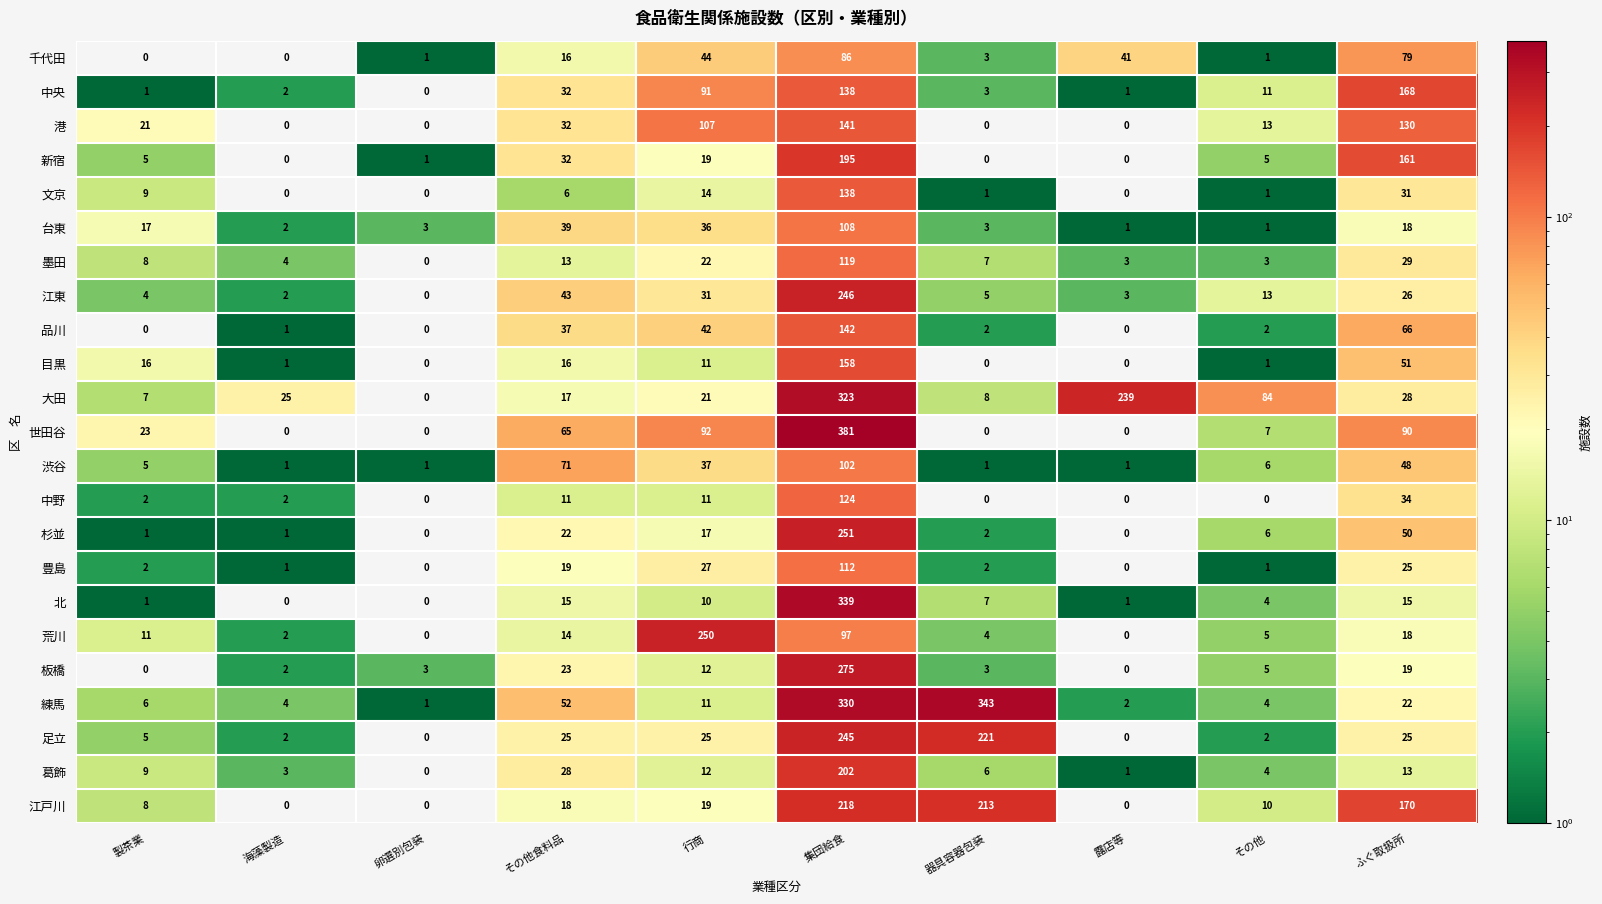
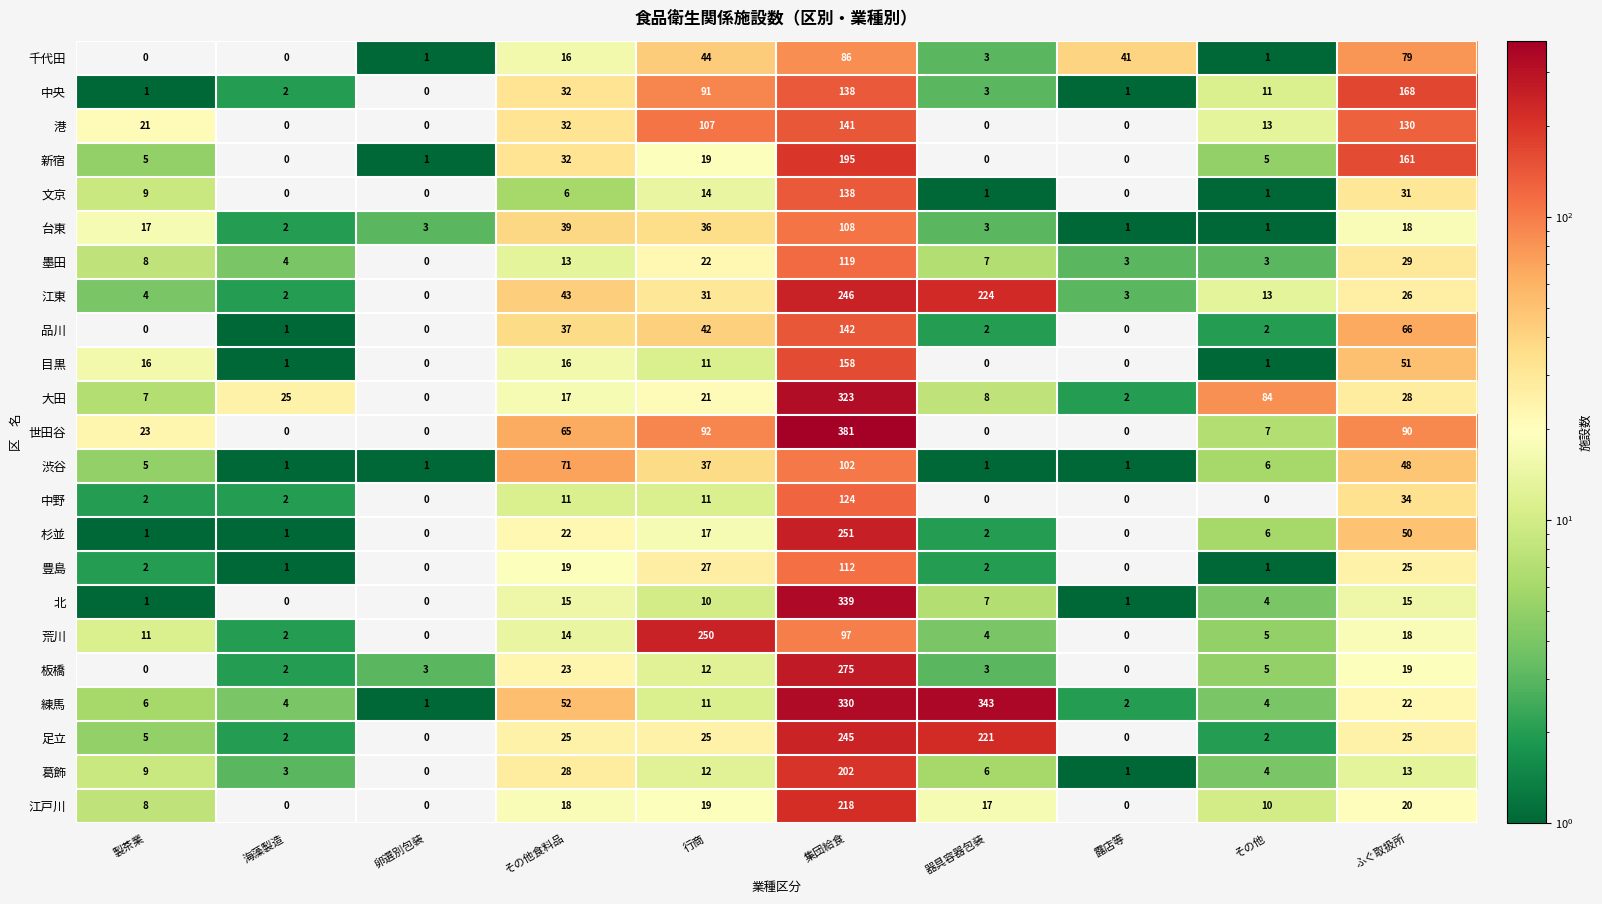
  {
    "江東": {
      "製茶業": 4,
      "海藻製造": 2,
      "卵選別包装": 0,
      "その他食料品": 43,
      "行商": 31,
      "集団給食": 246,
-     "器具容器包装": 5,
+     "器具容器包装": 224,
      "露店等": 3,
      "その他": 13,
      "ふぐ取扱所": 26
    },
    "大田": {
      "製茶業": 7,
      "海藻製造": 25,
      "卵選別包装": 0,
      "その他食料品": 17,
      "行商": 21,
      "集団給食": 323,
      "器具容器包装": 8,
-     "露店等": 239,
+     "露店等": 2,
      "その他": 84,
      "ふぐ取扱所": 28
    },
    "江戸川": {
      "製茶業": 8,
      "海藻製造": 0,
      "卵選別包装": 0,
      "その他食料品": 18,
      "行商": 19,
      "集団給食": 218,
-     "器具容器包装": 213,
+     "器具容器包装": 17,
      "露店等": 0,
      "その他": 10,
-     "ふぐ取扱所": 170
+     "ふぐ取扱所": 20
    }
  }
